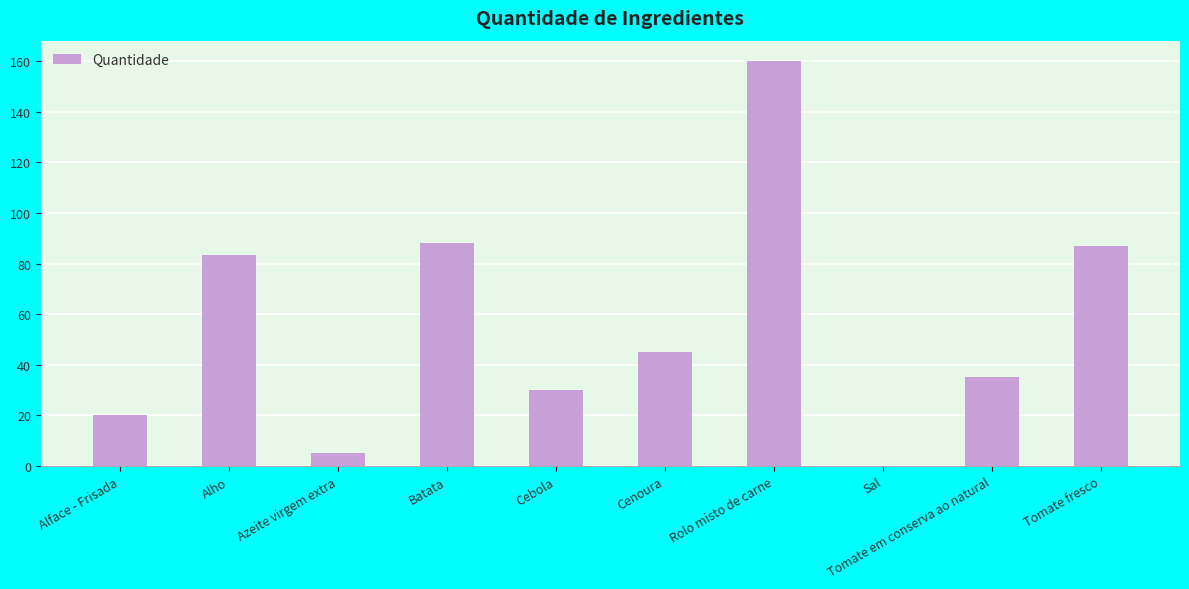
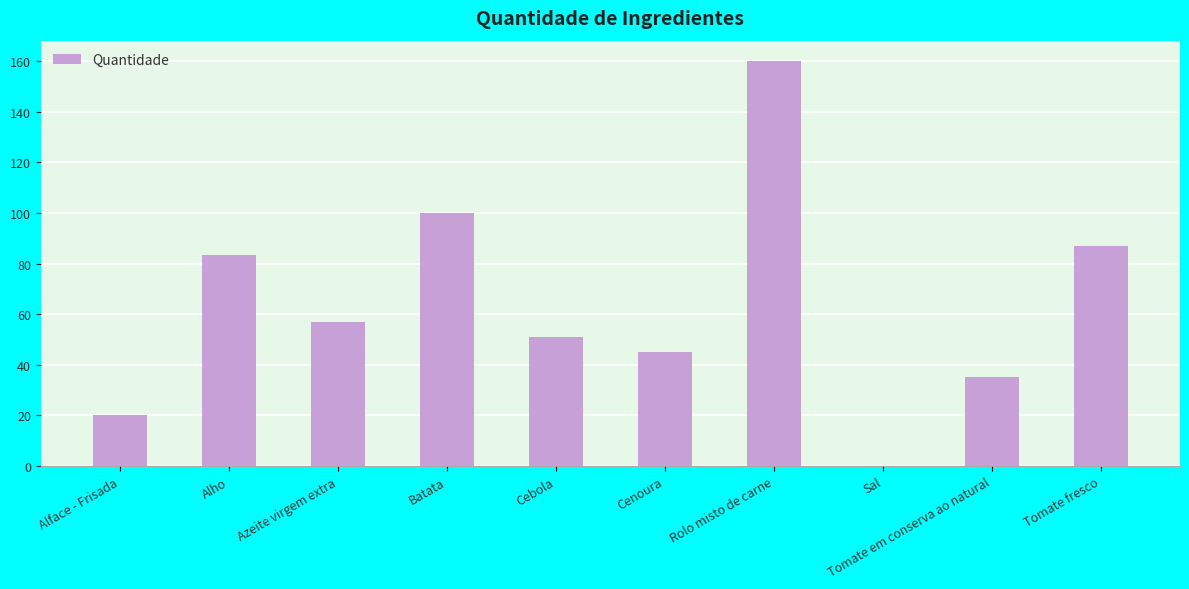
  {
    "Alface - Frisada": 20,
    "Alho": 83,
-   "Azeite virgem extra": 5,
-   "Batata": 88,
-   "Cebola": 30,
+   "Azeite virgem extra": 57,
+   "Batata": 100,
+   "Cebola": 51,
    "Cenoura": 45,
    "Rolo misto de carne": 160,
    "Tomate em conserva ao natural": 35,
    "Tomate fresco": 87
  }
